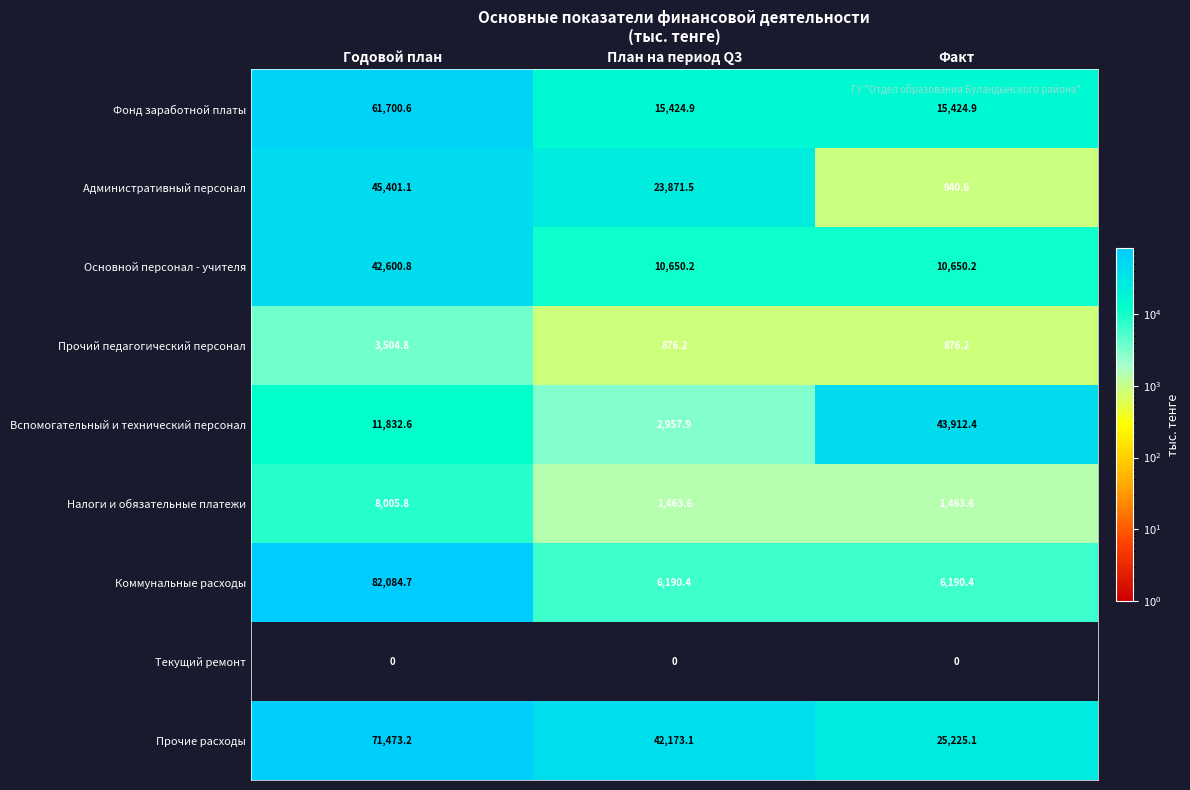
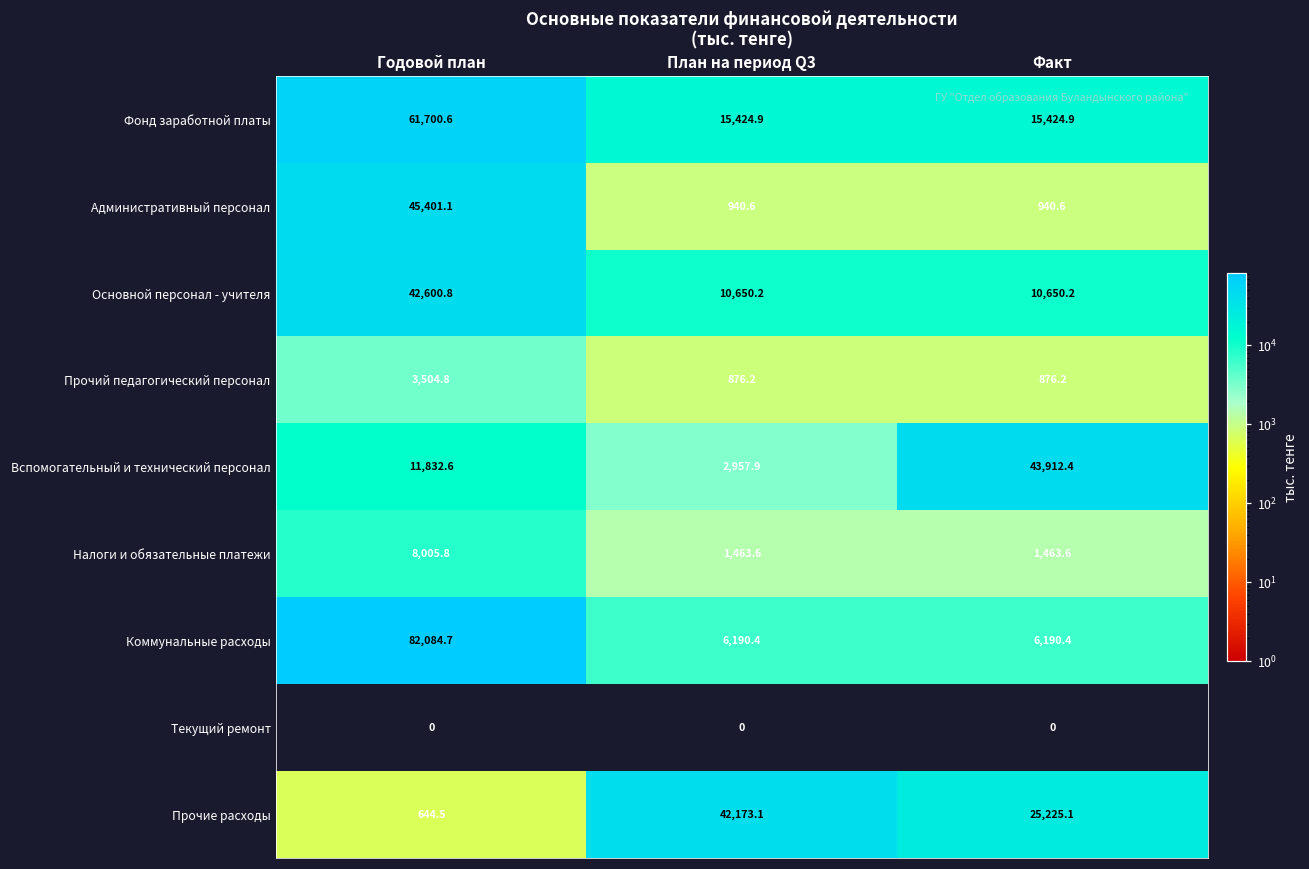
  {
    "Фонд заработной платы": {
      "Годовой план": "61,700.6",
      "План на период Q3": "15,424.9"
    },
    "Административный персонал": {
      "Годовой план": "45,401.1",
-     "План на период Q3": "23,871.5",
+     "План на период Q3": "940.6",
      "Факт": "940.6"
    },
    "Основной персонал - учителя": {
      "Годовой план": "42,600.8",
      "План на период Q3": "10,650.2",
      "Факт": "10,650.2"
    },
    "Прочий педагогический персонал": {
      "Годовой план": "3,504.8",
      "План на период Q3": "876.2",
      "Факт": "876.2"
    },
    "Вспомогательный и технический персонал": {
      "Годовой план": "11,832.6",
      "План на период Q3": "2,957.9",
      "Факт": "43,912.4"
    },
    "Налоги и обязательные платежи": {
      "Годовой план": "8,005.8",
      "План на период Q3": "1,463.6",
      "Факт": "1,463.6"
    },
    "Коммунальные расходы": {
      "Годовой план": "82,084.7",
      "План на период Q3": "6,190.4",
      "Факт": "6,190.4"
    },
    "Текущий ремонт": {
      "Годовой план": "0",
      "План на период Q3": "0",
      "Факт": "0"
    },
    "Прочие расходы": {
-     "Годовой план": "71,473.2",
+     "Годовой план": "644.5",
      "План на период Q3": "42,173.1",
      "Факт": "25,225.1"
    }
  }
